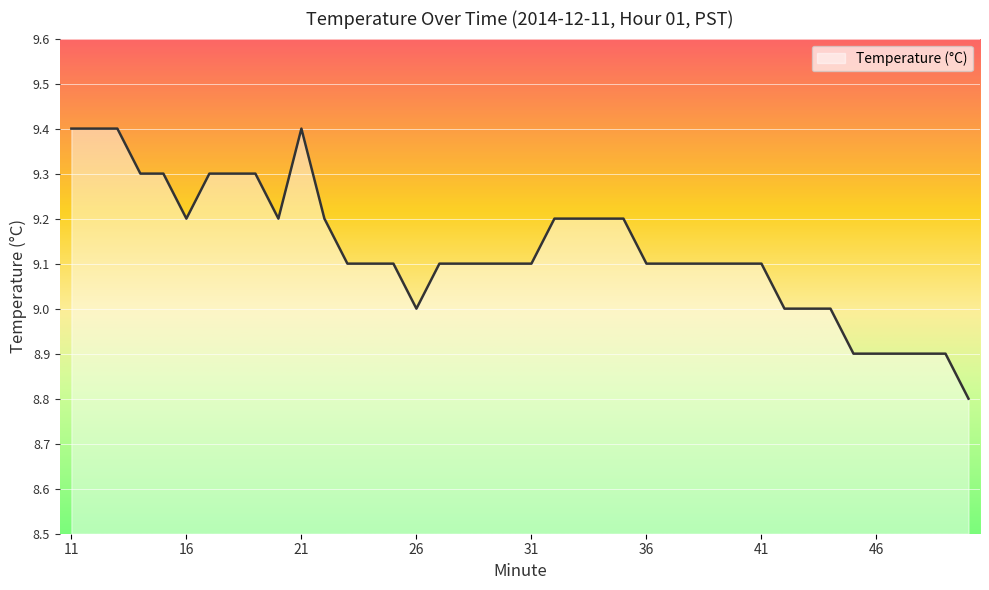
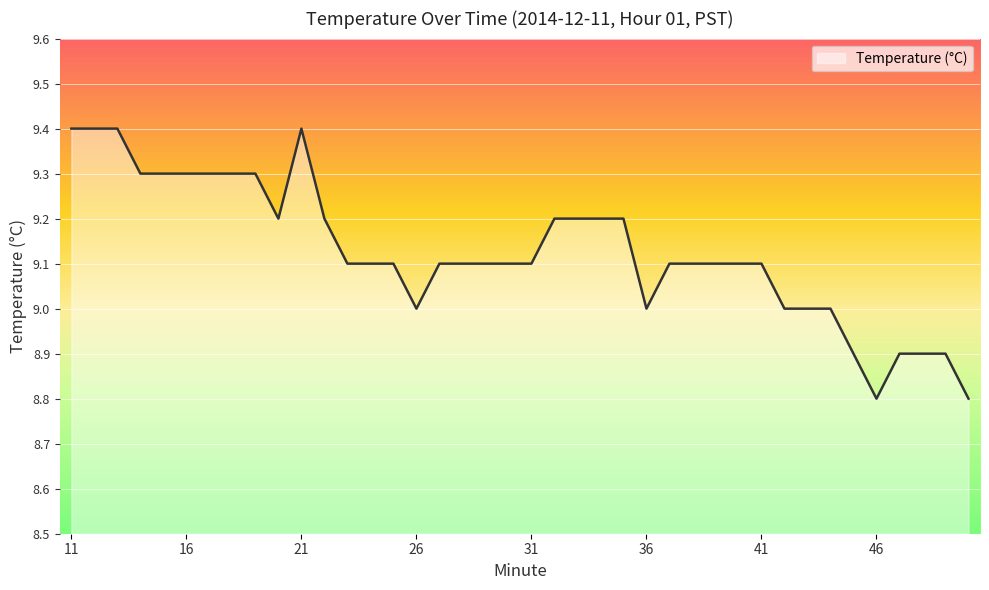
  {
    "11": 9.4,
-   "16": 9.2,
+   "16": 9.3,
    "21": 9.4,
    "26": 9.0,
    "31": 9.1,
-   "36": 9.1,
+   "36": 9.0,
    "41": 9.1,
-   "46": 8.9
+   "46": 8.8
  }
